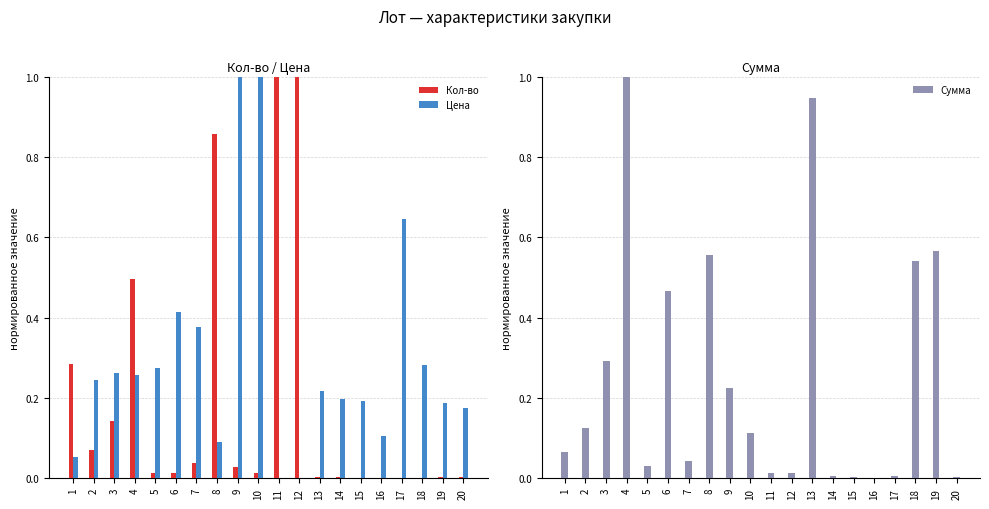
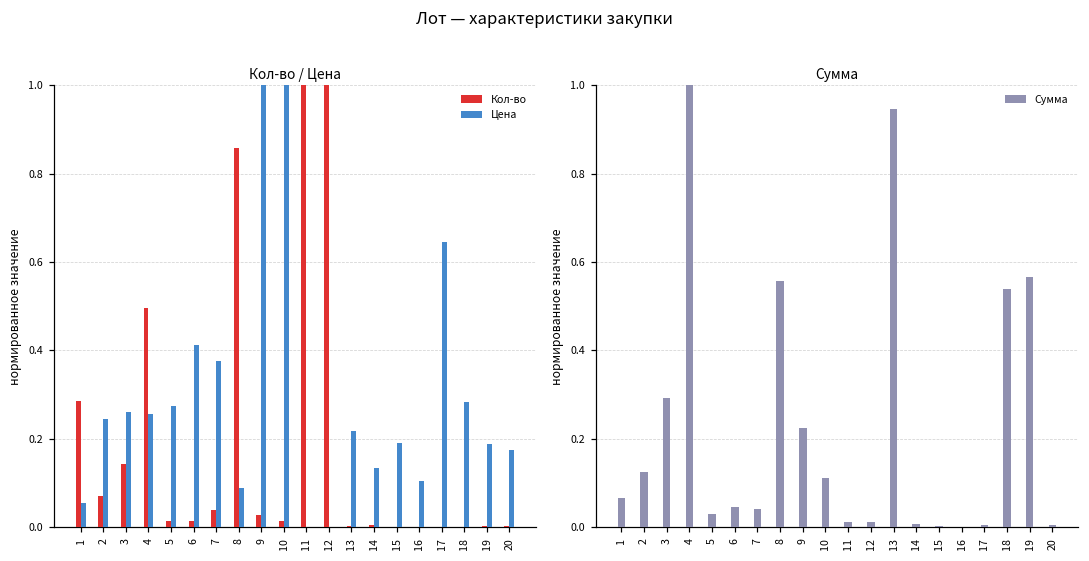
  {
    "Кол-во / Цена": {
      "Кол-во": {
        "1": 0.29,
        "2": 0.07,
        "3": 0.14,
        "4": 0.50,
        "5": 0.01,
        "6": 0.01,
        "7": 0.04,
        "8": 0.86,
        "9": 0.03,
        "10": 0.01,
        "11": 1.00,
        "12": 1.00
      },
      "Цена": {
        "1": 0.05,
        "2": 0.24,
        "3": 0.26,
        "4": 0.26,
        "5": 0.27,
        "6": 0.41,
        "7": 0.38,
        "8": 0.09,
        "9": 1.00,
        "10": 1.00,
        "13": 0.22,
-       "14": 0.20,
+       "14": 0.13,
        "15": 0.19,
        "16": 0.10,
        "17": 0.64,
        "18": 0.28,
        "19": 0.19,
        "20": 0.17
      }
    },
    "Сумма": {
      "1": 0.07,
      "2": 0.13,
      "3": 0.29,
      "4": 1.00,
      "5": 0.03,
-     "6": 0.46,
+     "6": 0.05,
      "7": 0.04,
      "8": 0.56,
      "9": 0.22,
      "10": 0.11,
      "11": 0.01,
      "12": 0.01,
      "13": 0.95,
      "14": 0.01,
      "18": 0.54,
      "19": 0.57
    }
  }
